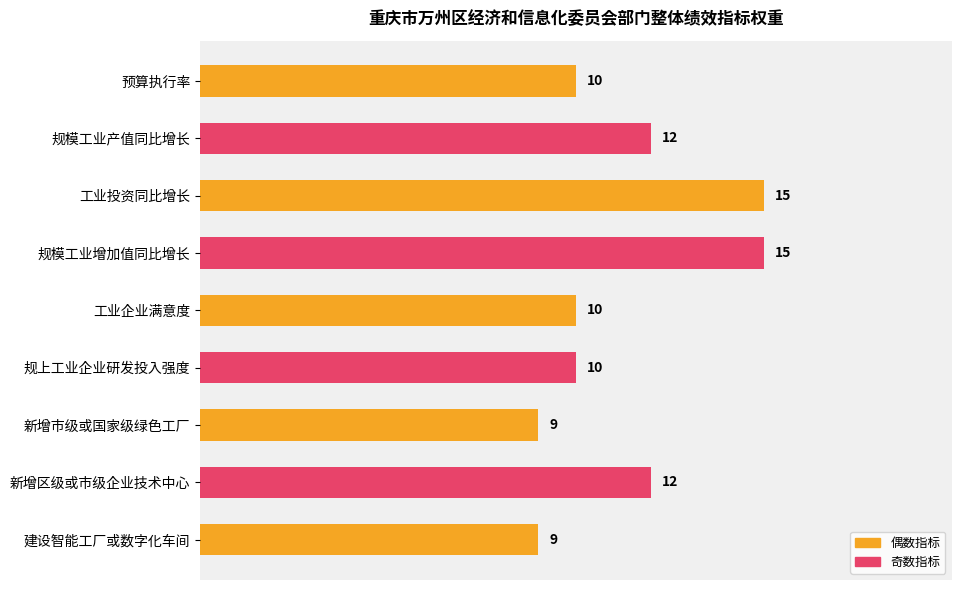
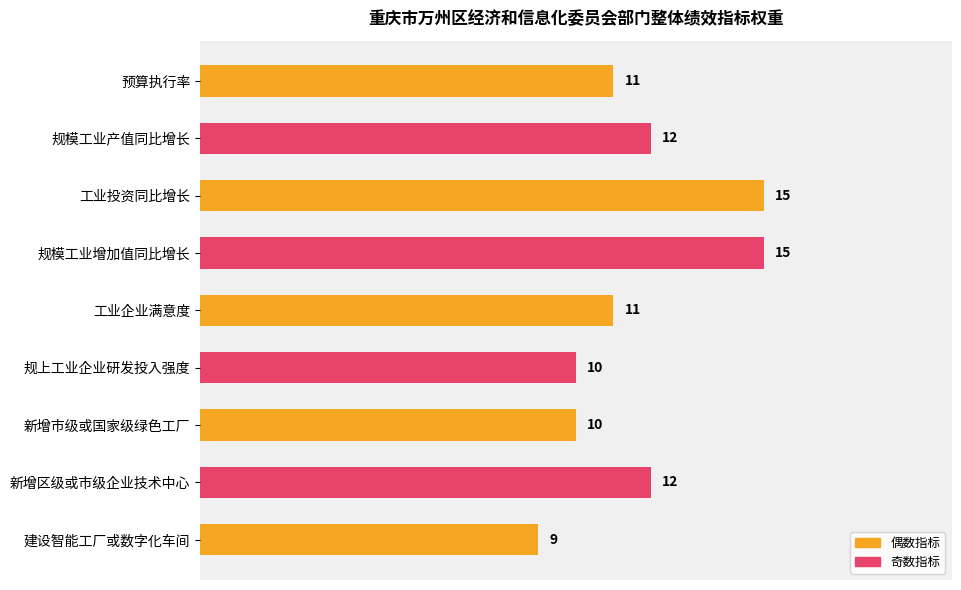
  {
-   "预算执行率": 10,
+   "预算执行率": 11,
    "规模工业产值同比增长": 12,
    "工业投资同比增长": 15,
    "规模工业增加值同比增长": 15,
-   "工业企业满意度": 10,
+   "工业企业满意度": 11,
    "规上工业企业研发投入强度": 10,
-   "新增市级或国家级绿色工厂": 9,
+   "新增市级或国家级绿色工厂": 10,
    "新增区级或市级企业技术中心": 12,
    "建设智能工厂或数字化车间": 9
  }
